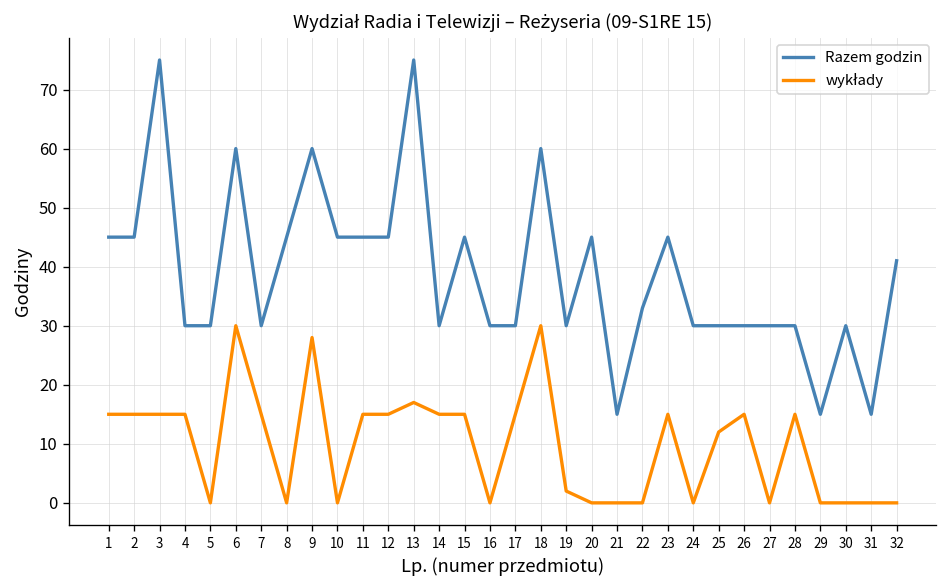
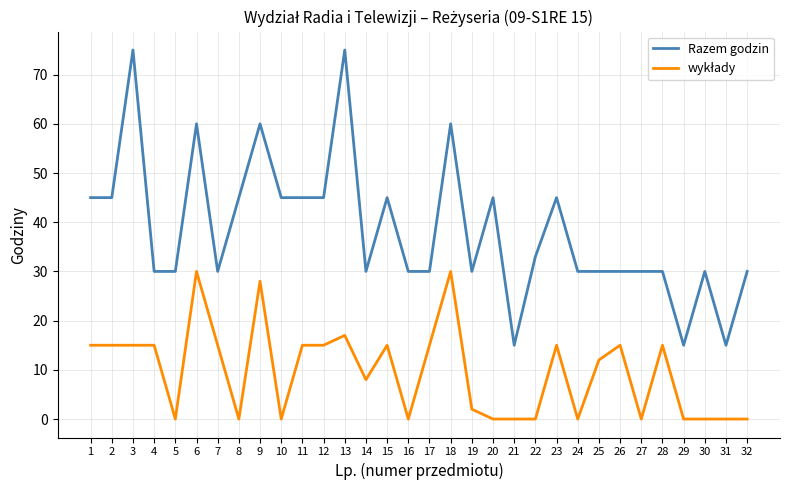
  {
    "Razem godzin": {
      "1": 45,
      "2": 45,
      "3": 75,
      "4": 30,
      "5": 30,
      "6": 60,
      "7": 30,
      "8": 45,
      "9": 60,
      "10": 45,
      "11": 45,
      "12": 45,
      "13": 75,
      "14": 30,
      "15": 45,
      "16": 30,
      "17": 30,
      "18": 60,
      "19": 30,
      "20": 45,
      "21": 15,
      "22": 33,
      "23": 45,
      "24": 30,
      "25": 30,
      "26": 30,
      "27": 30,
      "28": 30,
      "29": 15,
      "30": 30,
      "31": 15,
-     "32": 41
+     "32": 30
    },
    "wykłady": {
      "1": 15,
      "2": 15,
      "3": 15,
      "4": 15,
      "5": 0,
      "6": 30,
      "7": 15,
      "8": 0,
      "9": 28,
      "10": 0,
      "11": 15,
      "12": 15,
      "13": 17,
-     "14": 15,
+     "14": 8,
      "15": 15,
      "16": 0,
      "17": 15,
      "18": 30,
      "19": 2,
      "20": 0,
      "21": 0,
      "22": 0,
      "23": 15,
      "24": 0,
      "25": 12,
      "26": 15,
      "27": 0,
      "28": 15,
      "29": 0,
      "30": 0,
      "31": 0,
      "32": 0
    }
  }
